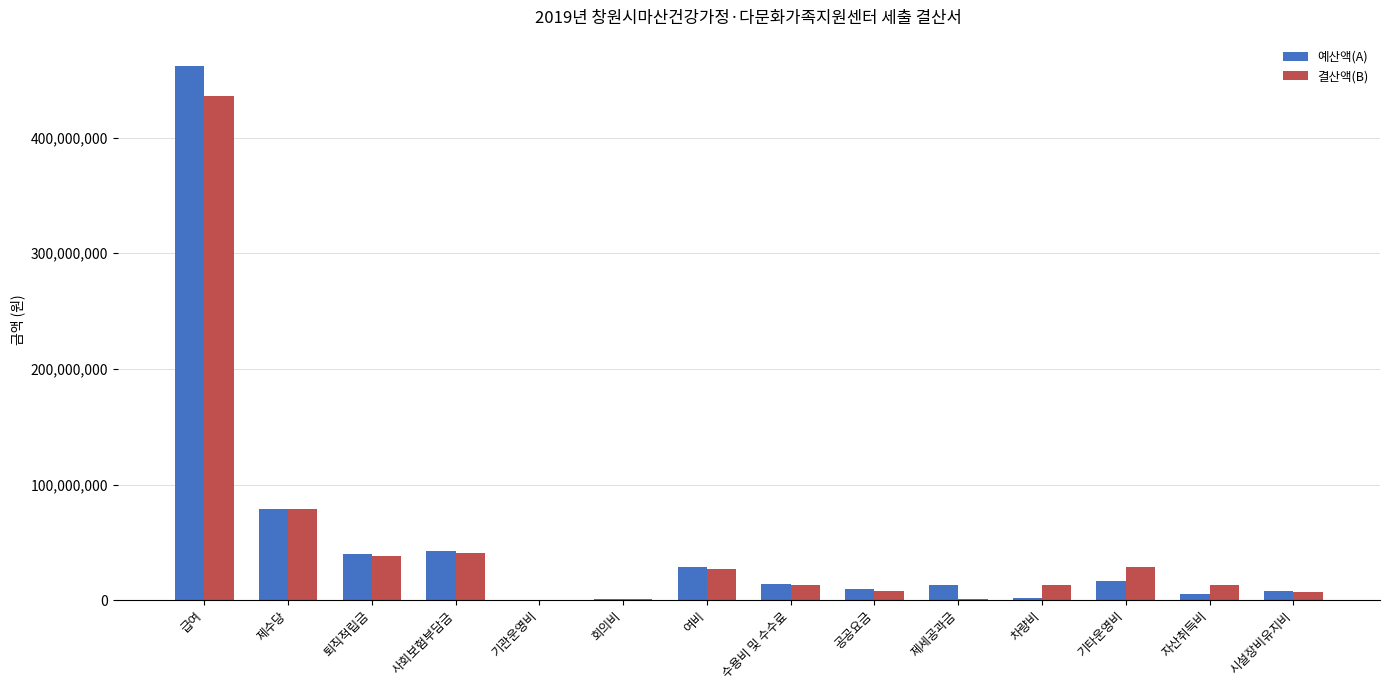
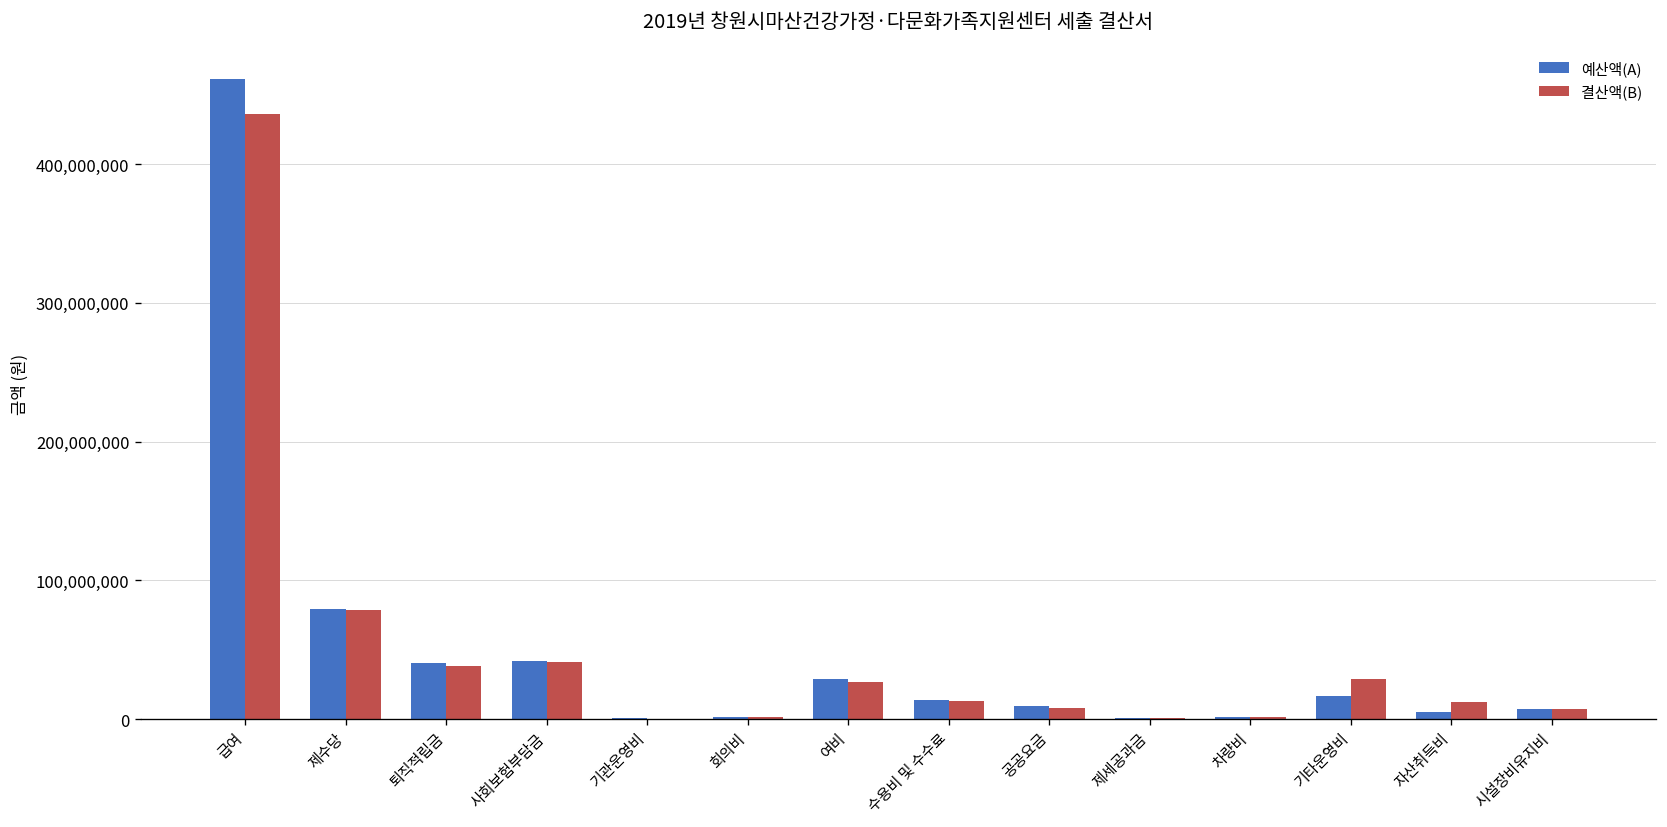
  {
    "예산액(A)": {
      "급여": "461,000,000",
      "제수당": "79,000,000",
      "퇴직적립금": "40,000,000",
      "사회보험부담금": "42,000,000",
      "여비": "29,000,000",
      "수용비 및 수수료": "14,000,000",
      "공공요금": "10,000,000",
-     "제세공과금": "14,000,000",
+     "제세공과금": "1,000,000",
      "기타운영비": "17,000,000",
      "자산취득비": "5,000,000",
      "시설장비유지비": "8,000,000"
    },
    "결산액(B)": {
      "급여": "436,000,000",
      "제수당": "78,000,000",
      "퇴직적립금": "38,000,000",
      "사회보험부담금": "41,000,000",
      "여비": "27,000,000",
      "수용비 및 수수료": "13,000,000",
      "공공요금": "8,000,000",
-     "차량비": "14,000,000",
+     "차량비": "2,000,000",
      "기타운영비": "29,000,000",
      "자산취득비": "13,000,000",
      "시설장비유지비": "8,000,000"
    }
  }
